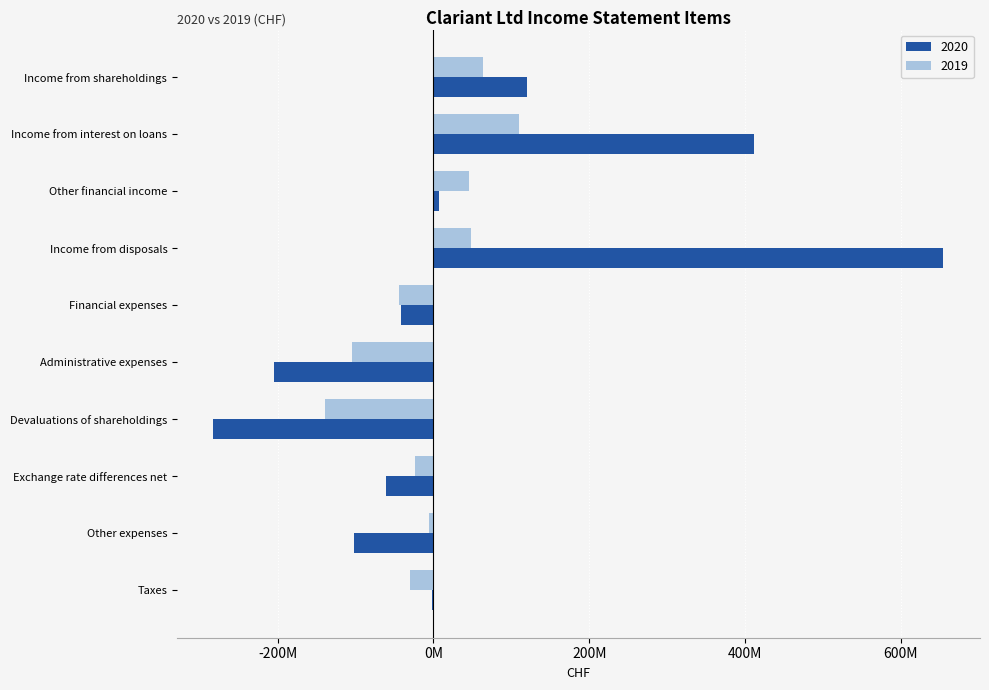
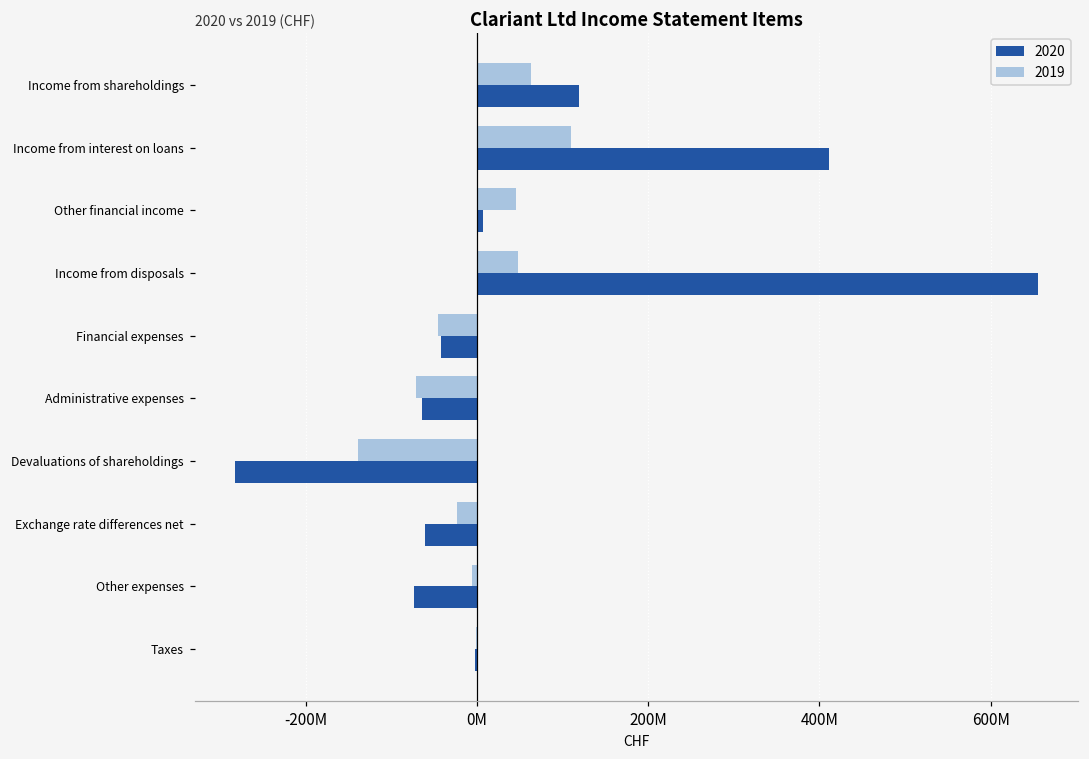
  {
    "2020": {
      "Income from shareholdings": 120000000,
      "Income from interest on loans": 410000000,
      "Other financial income": 10000000,
      "Income from disposals": 660000000,
      "Financial expenses": -40000000,
-     "Administrative expenses": -200000000,
+     "Administrative expenses": -60000000,
      "Devaluations of shareholdings": -280000000,
      "Exchange rate differences net": -60000000,
-     "Other expenses": -100000000
+     "Other expenses": -70000000
    },
    "2019": {
      "Income from shareholdings": 60000000,
      "Income from interest on loans": 110000000,
      "Other financial income": 50000000,
      "Income from disposals": 50000000,
      "Financial expenses": -40000000,
-     "Administrative expenses": -100000000,
+     "Administrative expenses": -70000000,
      "Devaluations of shareholdings": -140000000,
      "Exchange rate differences net": -20000000,
      "Other expenses": -10000000,
-     "Taxes": -30000000
+     "Taxes": 0
    }
  }
